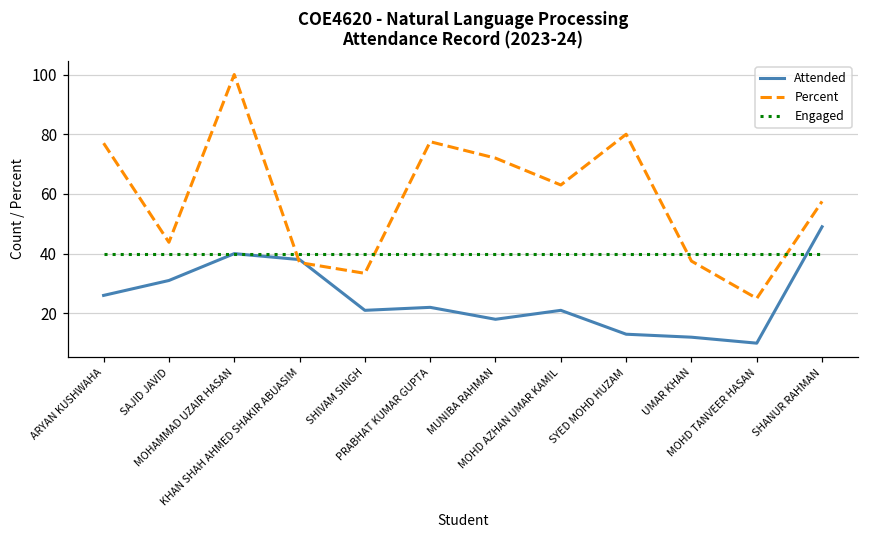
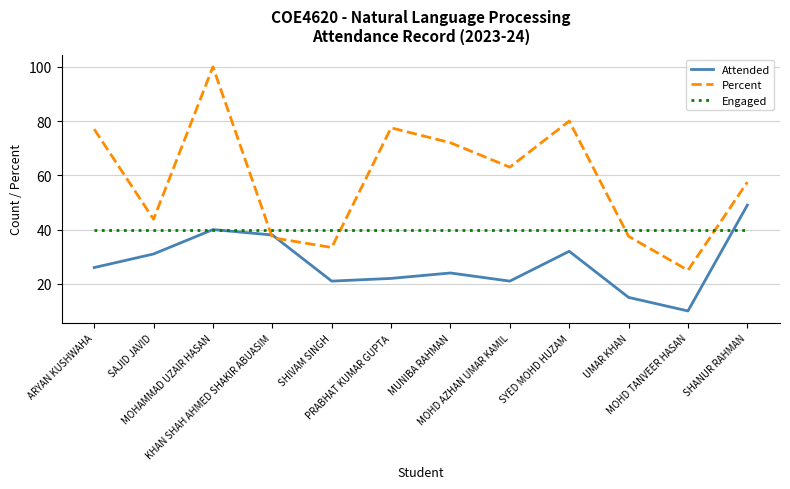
  {
    "Attended": {
      "ARYAN KUSHWAHA": 26,
      "SAJID JAVID": 31,
      "KHAN SHAH AHMED SHAKIR ABUASIM": 38,
      "SHIVAM SINGH": 21,
      "PRABHAT KUMAR GUPTA": 22,
-     "MUNIBA RAHMAN": 18,
+     "MUNIBA RAHMAN": 24,
      "MOHD AZHAN UMAR KAMIL": 21,
-     "SYED MOHD HUZAM": 13,
-     "UMAR KHAN": 12,
+     "SYED MOHD HUZAM": 32,
+     "UMAR KHAN": 15,
      "MOHD TANVEER HASAN": 10,
      "SHANUR RAHMAN": 49
    },
    "Percent": {
      "ARYAN KUSHWAHA": 77,
      "SAJID JAVID": 44,
      "MOHAMMAD UZAIR HASAN": 100,
      "KHAN SHAH AHMED SHAKIR ABUASIM": 37,
      "SHIVAM SINGH": 33,
      "PRABHAT KUMAR GUPTA": 78,
      "MUNIBA RAHMAN": 72,
      "MOHD AZHAN UMAR KAMIL": 63,
      "SYED MOHD HUZAM": 80,
      "UMAR KHAN": 38,
      "MOHD TANVEER HASAN": 25,
      "SHANUR RAHMAN": 58
    },
    "Engaged": {
      "ARYAN KUSHWAHA": 40,
      "SAJID JAVID": 40,
      "KHAN SHAH AHMED SHAKIR ABUASIM": 40,
      "SHIVAM SINGH": 40,
      "PRABHAT KUMAR GUPTA": 40,
      "MUNIBA RAHMAN": 40,
      "MOHD AZHAN UMAR KAMIL": 40,
      "SYED MOHD HUZAM": 40,
      "UMAR KHAN": 40,
      "MOHD TANVEER HASAN": 40,
      "SHANUR RAHMAN": 40
    }
  }
